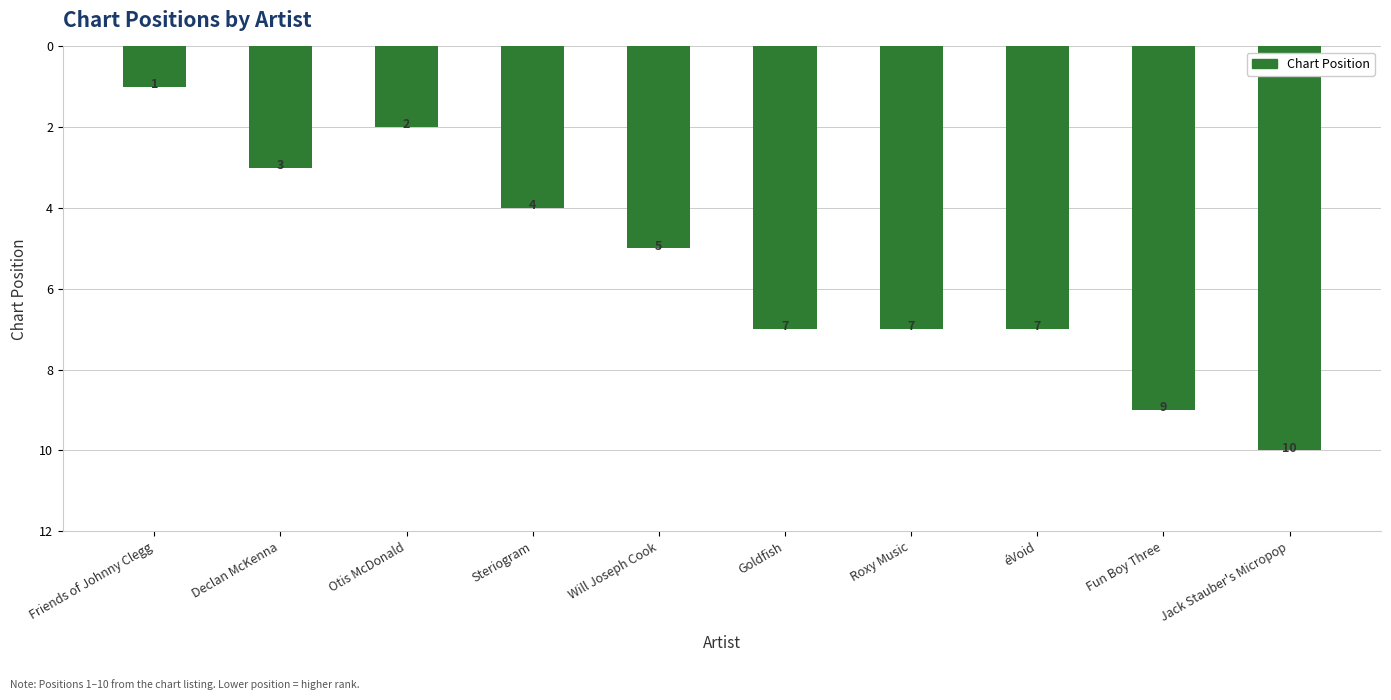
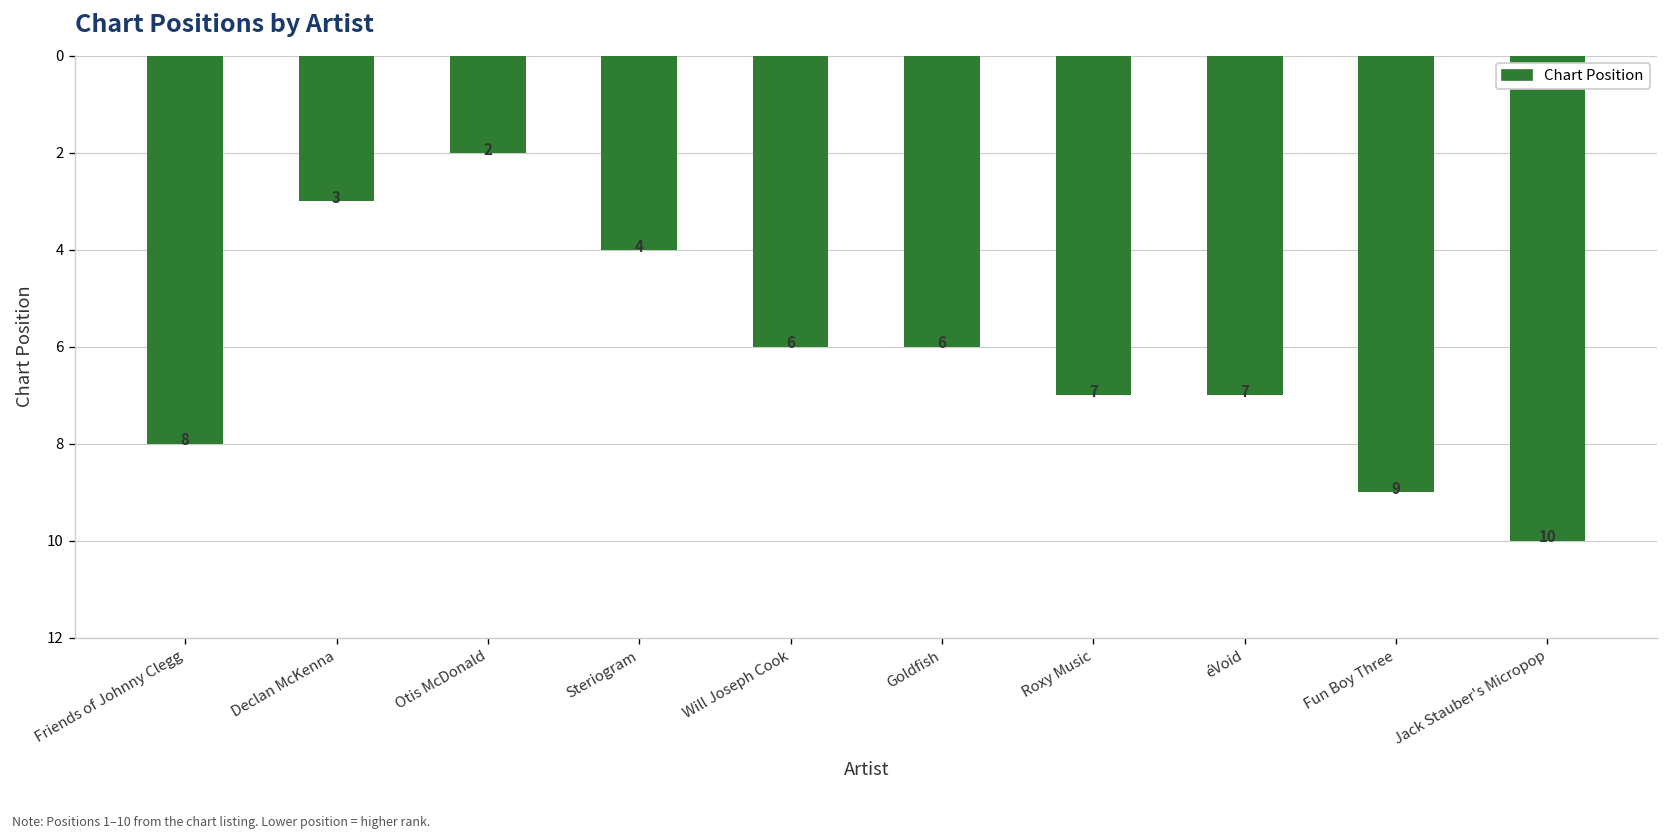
  {
-   "Friends of Johnny Clegg": 1,
+   "Friends of Johnny Clegg": 8,
    "Declan McKenna": 3,
    "Otis McDonald": 2,
    "Steriogram": 4,
-   "Will Joseph Cook": 5,
-   "Goldfish": 7,
+   "Will Joseph Cook": 6,
+   "Goldfish": 6,
    "Roxy Music": 7,
    "éVoid": 7,
    "Fun Boy Three": 9,
    "Jack Stauber's Micropop": 10
  }
